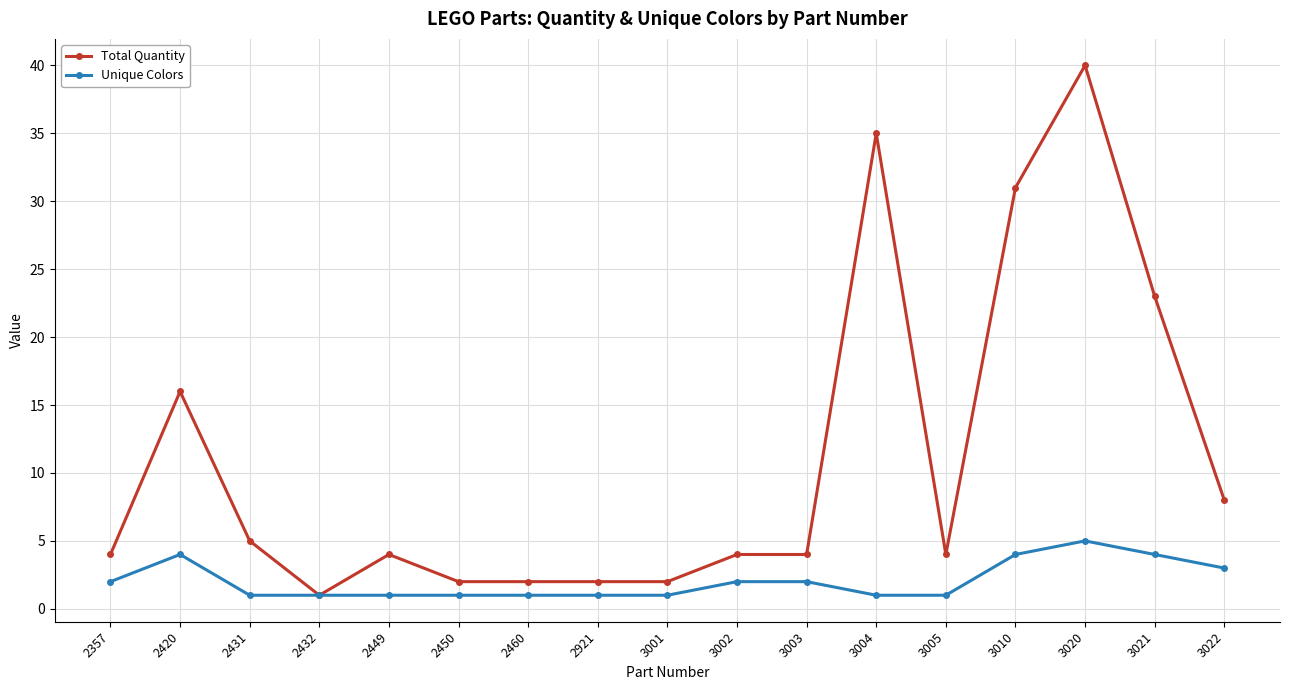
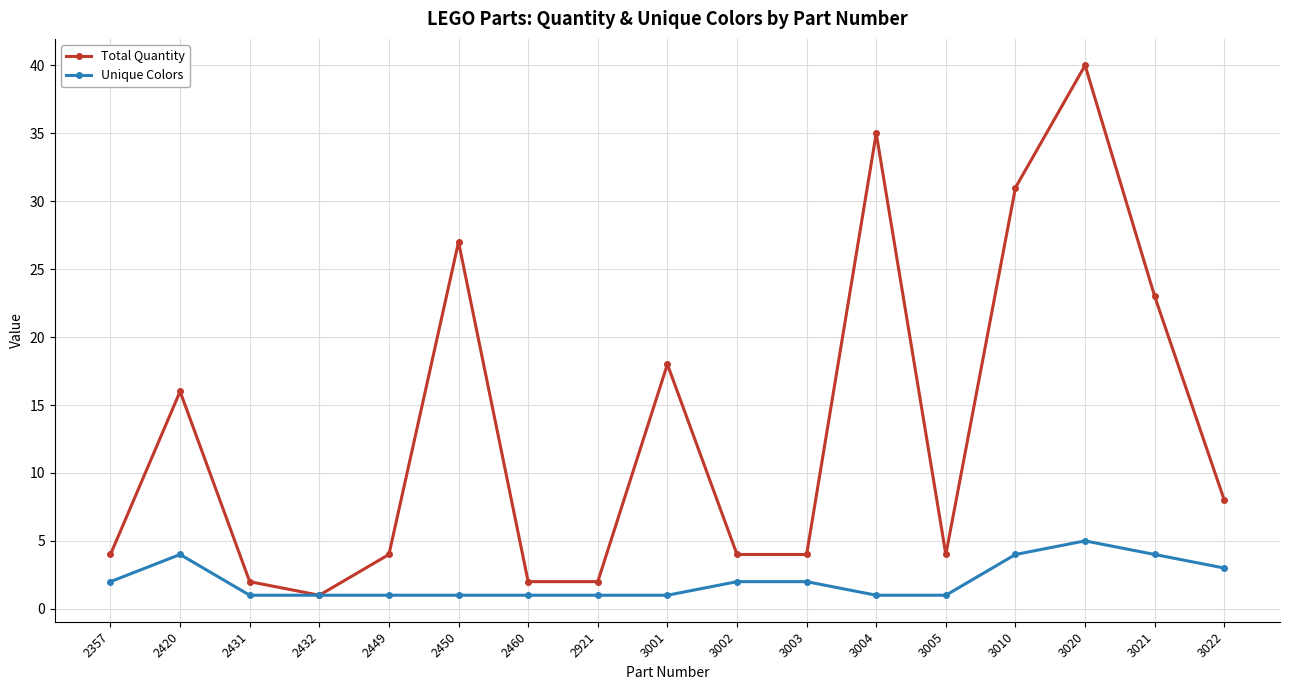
  {
    "Total Quantity": {
      "2357": 4,
      "2420": 16,
-     "2431": 5,
+     "2431": 2,
      "2449": 4,
-     "2450": 2,
+     "2450": 27,
      "2460": 2,
      "2921": 2,
-     "3001": 2,
+     "3001": 18,
      "3002": 4,
      "3003": 4,
      "3004": 35,
      "3005": 4,
      "3010": 31,
      "3020": 40,
      "3021": 23,
      "3022": 8
    },
    "Unique Colors": {
      "2357": 2,
      "2420": 4,
      "2431": 1,
      "2449": 1,
      "2450": 1,
      "2460": 1,
      "2921": 1,
      "3001": 1,
      "3002": 2,
      "3003": 2,
      "3004": 1,
      "3005": 1,
      "3010": 4,
      "3020": 5,
      "3021": 4,
      "3022": 3
    }
  }
